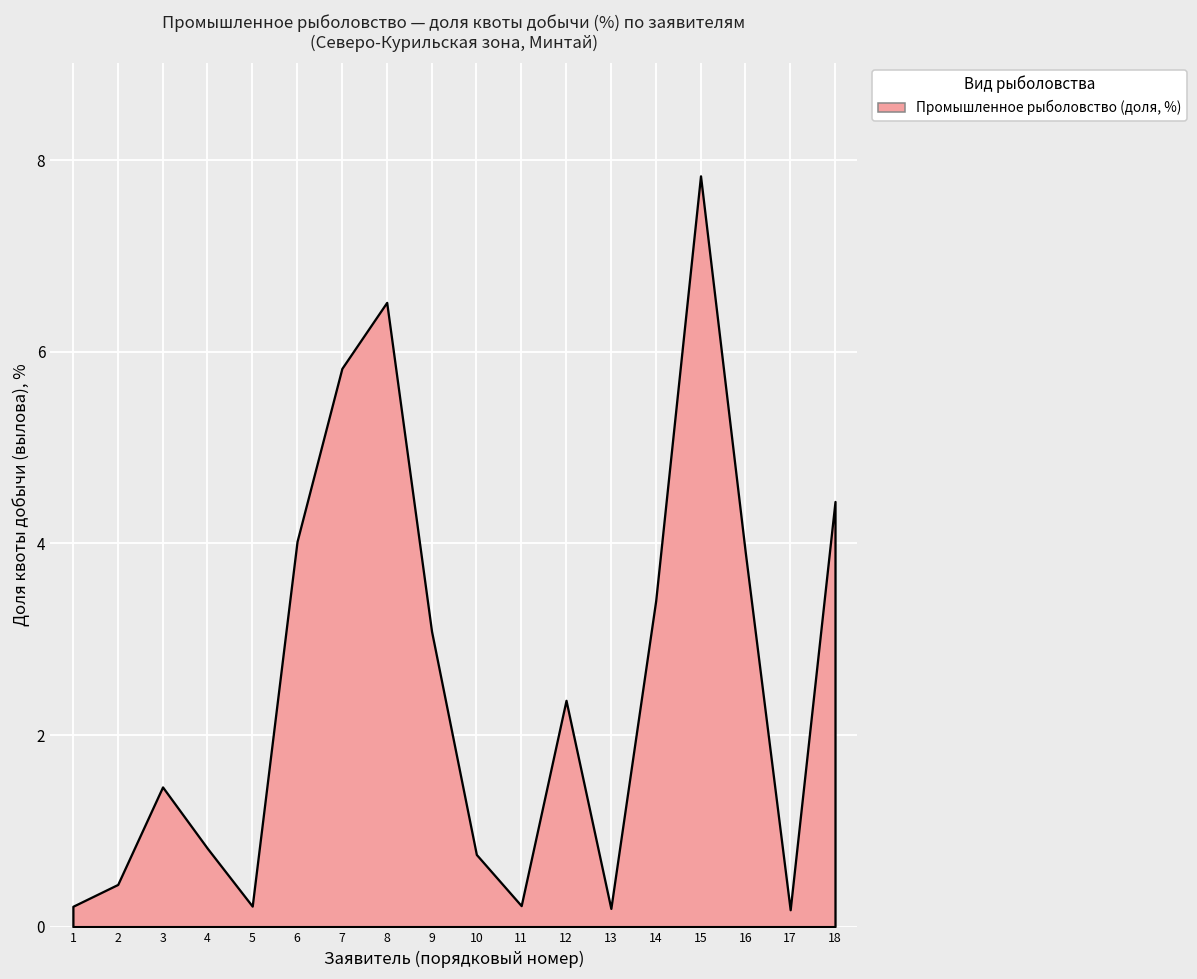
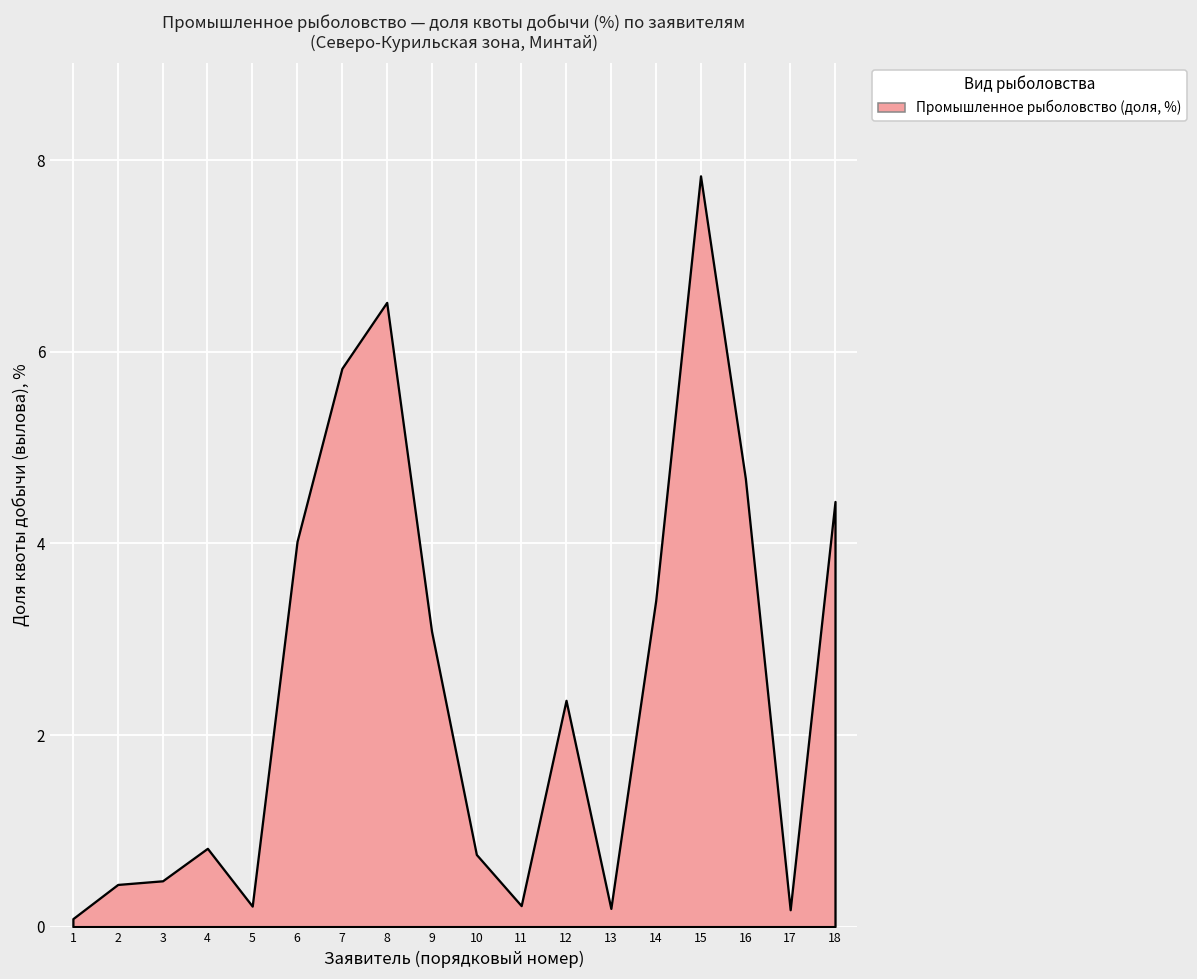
  {
-   "1": 0.2,
+   "1": 0.1,
    "2": 0.4,
-   "3": 1.5,
+   "3": 0.5,
    "4": 0.8,
    "5": 0.2,
    "6": 4.0,
    "7": 5.8,
    "8": 6.5,
    "9": 3.1,
    "10": 0.8,
    "11": 0.2,
    "12": 2.4,
    "13": 0.2,
    "14": 3.4,
    "15": 7.8,
-   "16": 3.9,
+   "16": 4.7,
    "17": 0.2,
    "18": 4.4
  }
